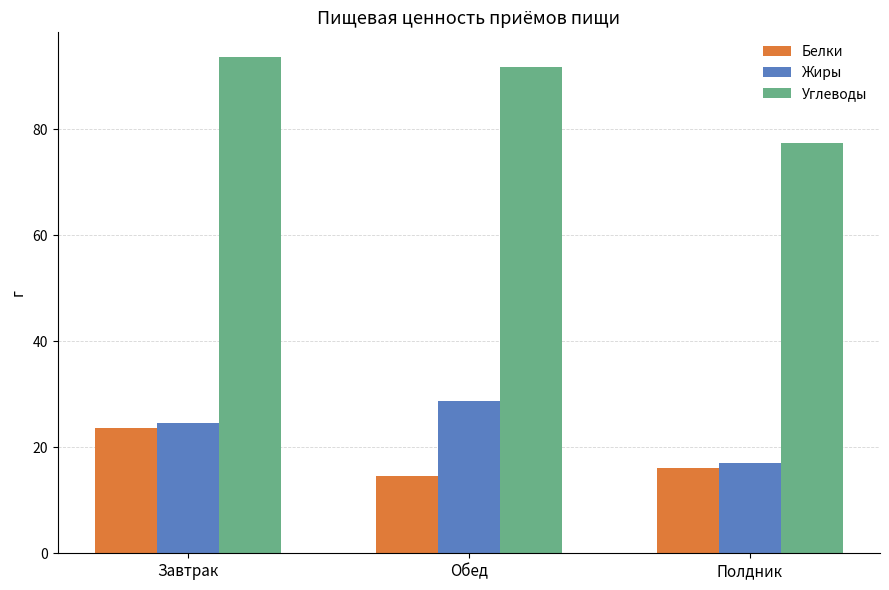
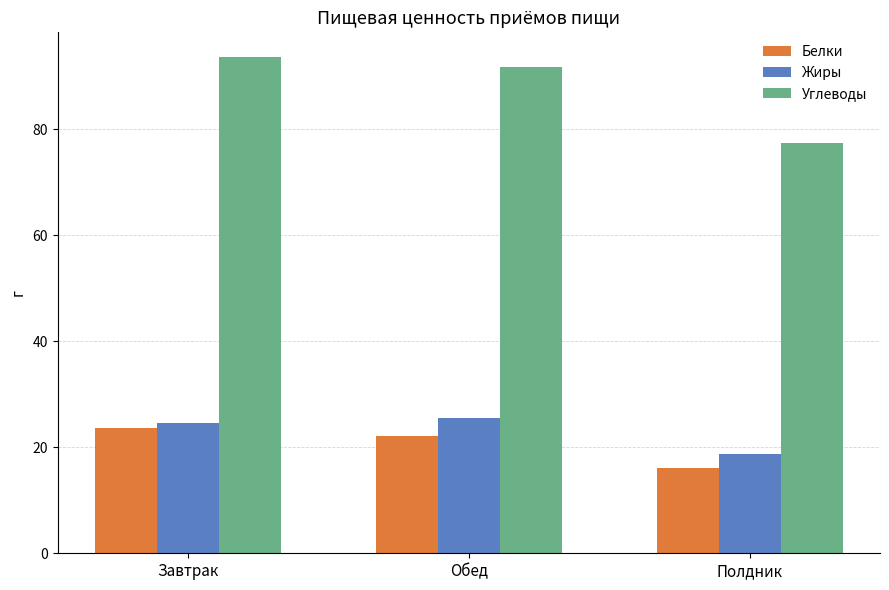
  {
    "Белки": {
      "Завтрак": 24,
-     "Обед": 15,
+     "Обед": 22,
      "Полдник": 16
    },
    "Жиры": {
      "Завтрак": 25,
-     "Обед": 29,
-     "Полдник": 17
+     "Обед": 26,
+     "Полдник": 19
    },
    "Углеводы": {
      "Завтрак": 94,
      "Обед": 92,
      "Полдник": 77
    }
  }
